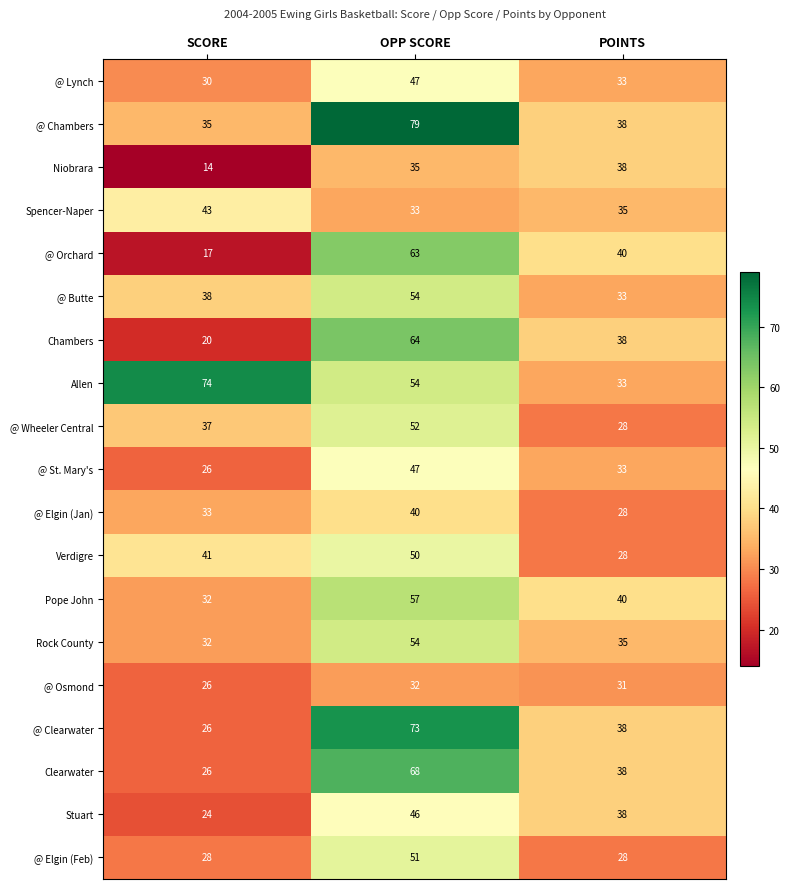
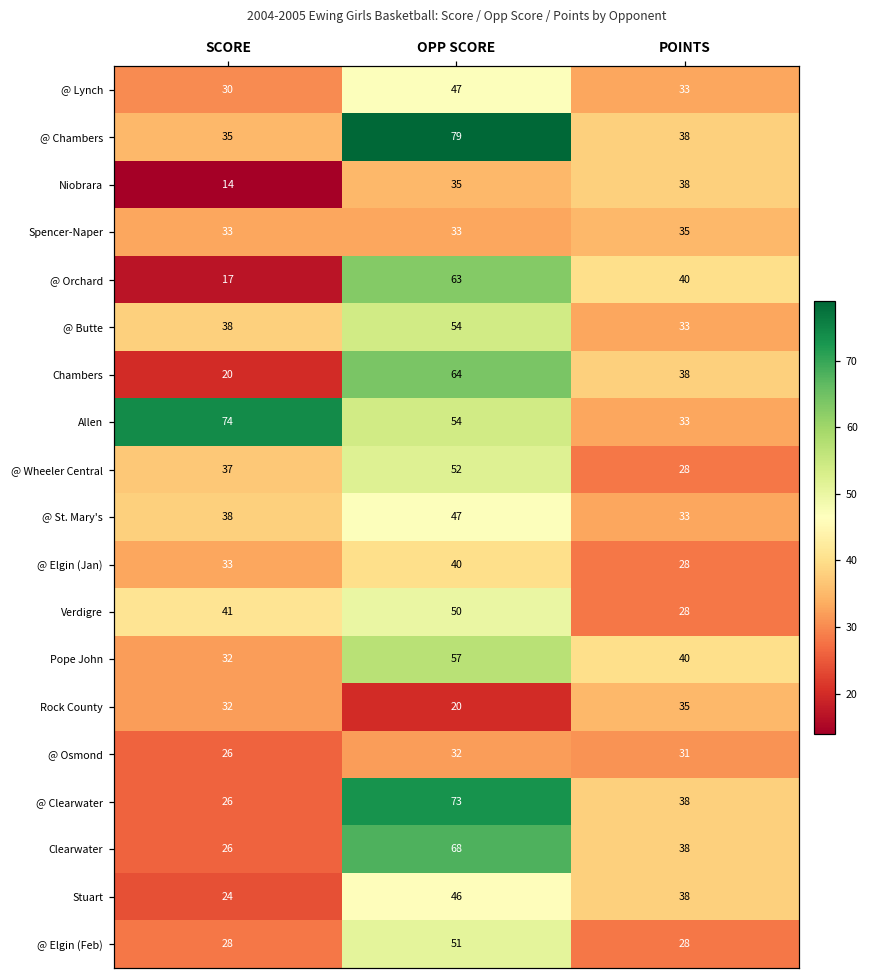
  {
    "@ Lynch": {
      "SCORE": 30,
      "OPP SCORE": 47,
      "POINTS": 33
    },
    "@ Chambers": {
      "SCORE": 35,
      "OPP SCORE": 79,
      "POINTS": 38
    },
    "Niobrara": {
      "SCORE": 14,
      "OPP SCORE": 35,
      "POINTS": 38
    },
    "Spencer-Naper": {
-     "SCORE": 43,
+     "SCORE": 33,
      "OPP SCORE": 33,
      "POINTS": 35
    },
    "@ Orchard": {
      "SCORE": 17,
      "OPP SCORE": 63,
      "POINTS": 40
    },
    "@ Butte": {
      "SCORE": 38,
      "OPP SCORE": 54,
      "POINTS": 33
    },
    "Chambers": {
      "SCORE": 20,
      "OPP SCORE": 64,
      "POINTS": 38
    },
    "Allen": {
      "SCORE": 74,
      "OPP SCORE": 54,
      "POINTS": 33
    },
    "@ Wheeler Central": {
      "SCORE": 37,
      "OPP SCORE": 52,
      "POINTS": 28
    },
    "@ St. Mary's": {
-     "SCORE": 26,
+     "SCORE": 38,
      "OPP SCORE": 47,
      "POINTS": 33
    },
    "@ Elgin (Jan)": {
      "SCORE": 33,
      "OPP SCORE": 40,
      "POINTS": 28
    },
    "Verdigre": {
      "SCORE": 41,
      "OPP SCORE": 50,
      "POINTS": 28
    },
    "Pope John": {
      "SCORE": 32,
      "OPP SCORE": 57,
      "POINTS": 40
    },
    "Rock County": {
      "SCORE": 32,
-     "OPP SCORE": 54,
+     "OPP SCORE": 20,
      "POINTS": 35
    },
    "@ Osmond": {
      "SCORE": 26,
      "OPP SCORE": 32,
      "POINTS": 31
    },
    "@ Clearwater": {
      "SCORE": 26,
      "OPP SCORE": 73,
      "POINTS": 38
    },
    "Clearwater": {
      "SCORE": 26,
      "OPP SCORE": 68,
      "POINTS": 38
    },
    "Stuart": {
      "SCORE": 24,
      "OPP SCORE": 46,
      "POINTS": 38
    },
    "@ Elgin (Feb)": {
      "SCORE": 28,
      "OPP SCORE": 51,
      "POINTS": 28
    }
  }
